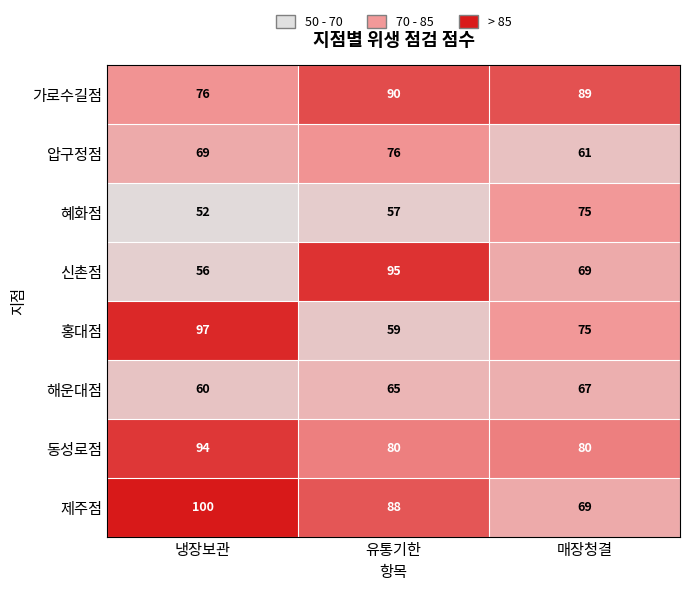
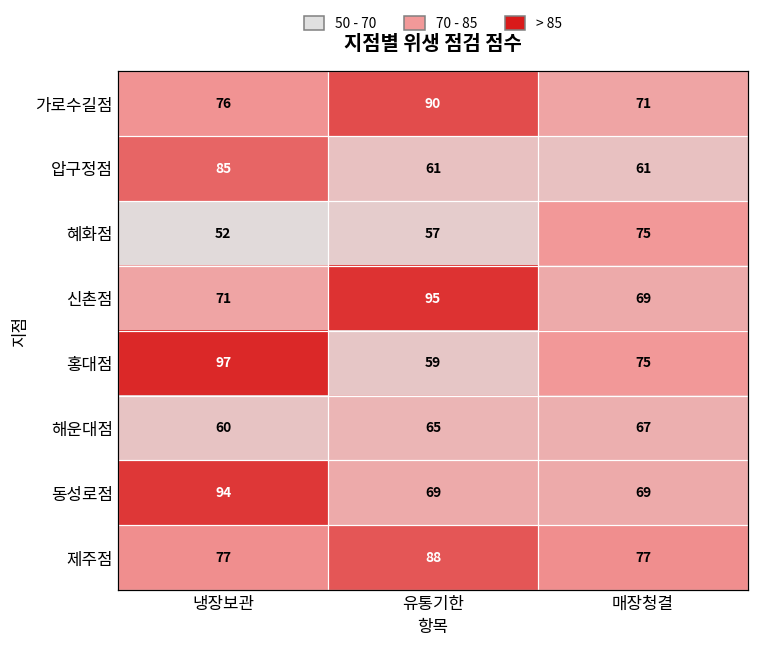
  {
    "가로수길점": {
      "냉장보관": 76,
      "유통기한": 90,
-     "매장청결": 89
+     "매장청결": 71
    },
    "압구정점": {
-     "냉장보관": 69,
-     "유통기한": 76,
+     "냉장보관": 85,
+     "유통기한": 61,
      "매장청결": 61
    },
    "혜화점": {
      "냉장보관": 52,
      "유통기한": 57,
      "매장청결": 75
    },
    "신촌점": {
-     "냉장보관": 56,
+     "냉장보관": 71,
      "유통기한": 95,
      "매장청결": 69
    },
    "홍대점": {
      "냉장보관": 97,
      "유통기한": 59,
      "매장청결": 75
    },
    "해운대점": {
      "냉장보관": 60,
      "유통기한": 65,
      "매장청결": 67
    },
    "동성로점": {
      "냉장보관": 94,
-     "유통기한": 80,
-     "매장청결": 80
+     "유통기한": 69,
+     "매장청결": 69
    },
    "제주점": {
-     "냉장보관": 100,
+     "냉장보관": 77,
      "유통기한": 88,
-     "매장청결": 69
+     "매장청결": 77
    }
  }
